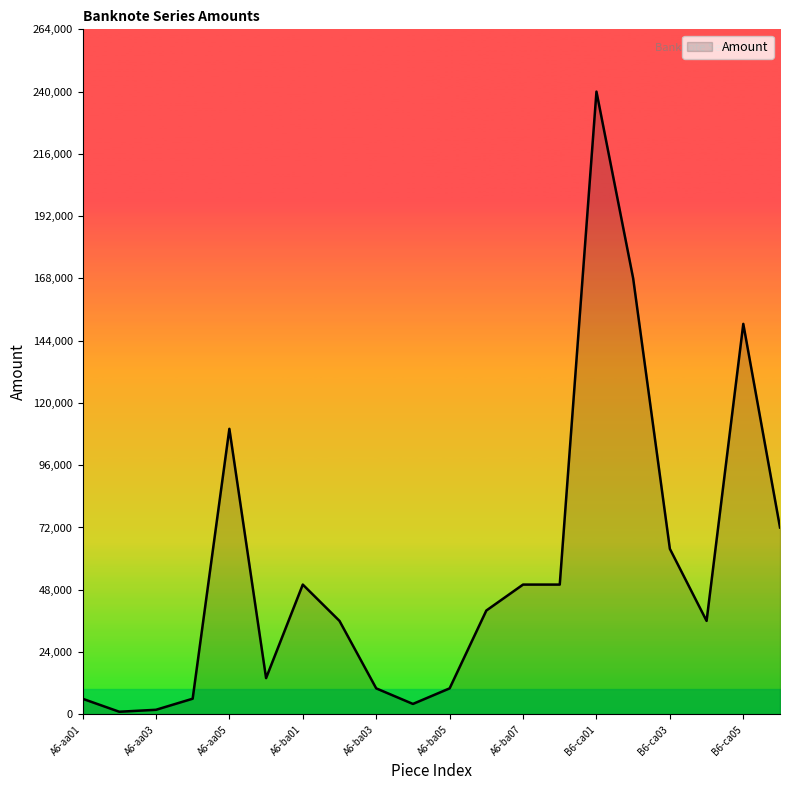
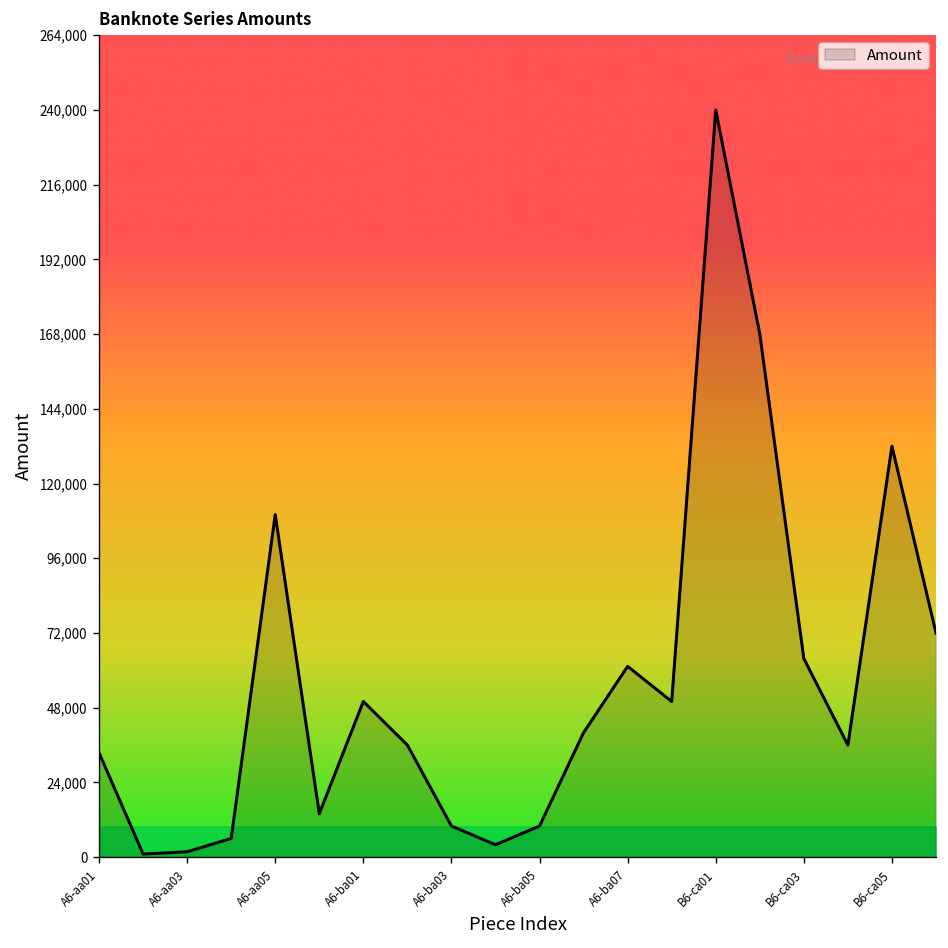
  {
    "Amount": {
-     "A6-aa01": "6,000",
+     "A6-aa01": "34,000",
      "A6-aa03": "2,000",
      "A6-aa05": "110,000",
      "A6-ba01": "50,000",
-     "A6-ba07": "50,000",
+     "A6-ba07": "61,000",
      "B6-ca01": "240,000",
      "B6-ca03": "64,000",
-     "B6-ca05": "150,000"
+     "B6-ca05": "132,000"
    }
  }
